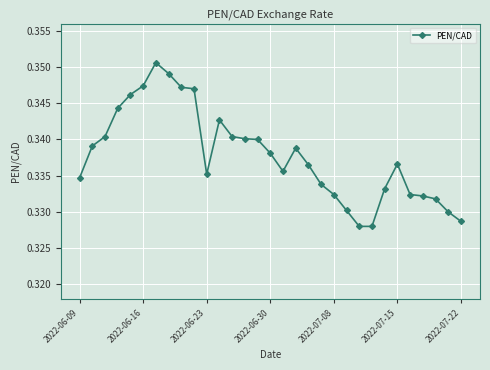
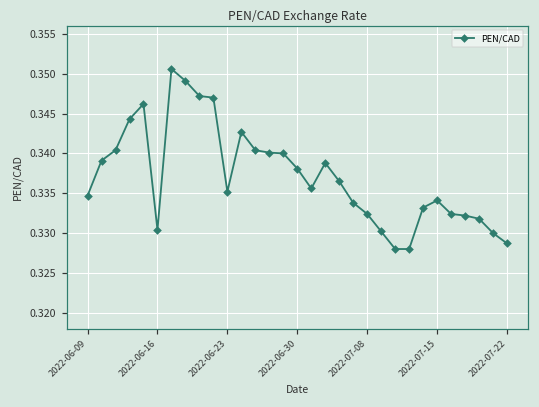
  {
    "2022-06-09": 0.335,
-   "2022-06-16": 0.347,
+   "2022-06-16": 0.330,
    "2022-06-23": 0.335,
    "2022-06-30": 0.338,
    "2022-07-08": 0.332,
-   "2022-07-15": 0.337,
+   "2022-07-15": 0.334,
    "2022-07-22": 0.329
  }
